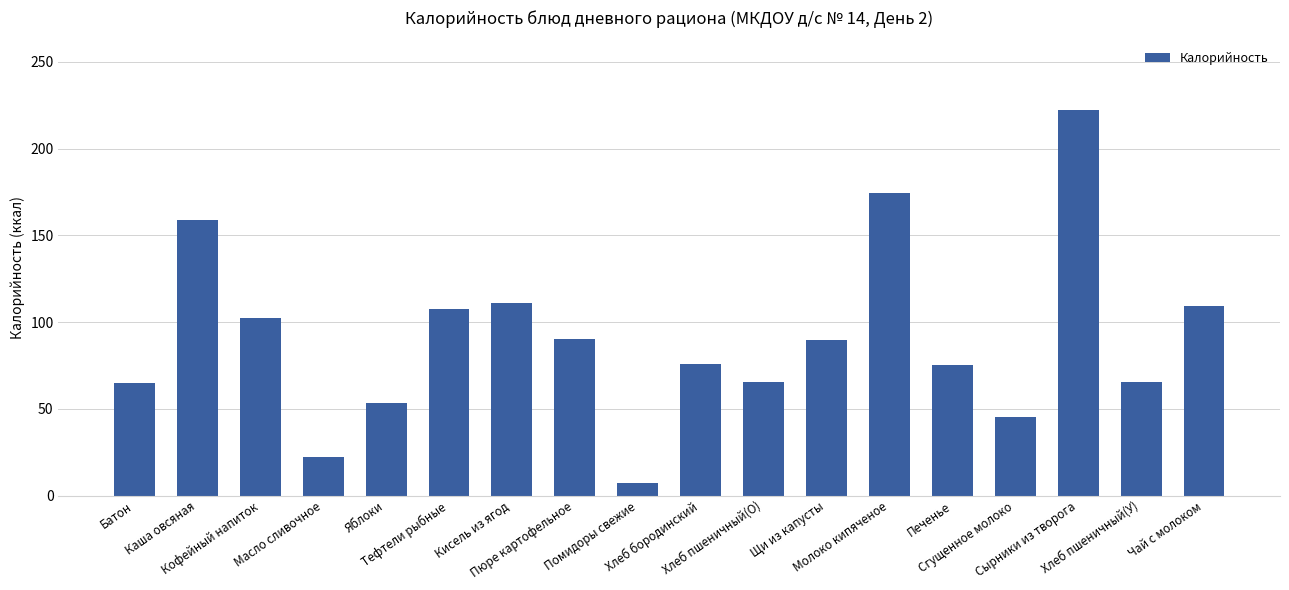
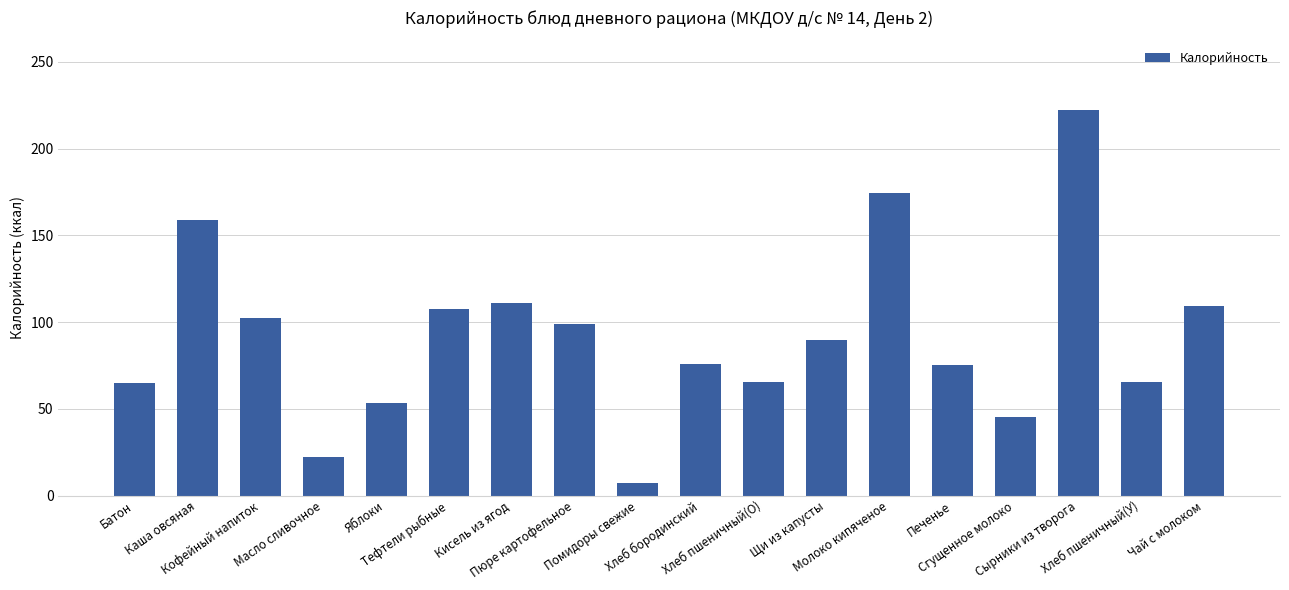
  {
    "Батон": 65,
    "Каша овсяная": 159,
    "Кофейный напиток": 103,
    "Масло сливочное": 22,
    "Яблоки": 53,
    "Тефтели рыбные": 107,
    "Кисель из ягод": 111,
-   "Пюре картофельное": 90,
+   "Пюре картофельное": 99,
    "Помидоры свежие": 7,
    "Хлеб бородинский": 76,
    "Хлеб пшеничный(О)": 65,
    "Щи из капусты": 89,
    "Молоко кипяченое": 175,
    "Печенье": 75,
    "Сгущенное молоко": 45,
    "Сырники из творога": 222,
    "Хлеб пшеничный(У)": 65,
    "Чай с молоком": 109
  }
